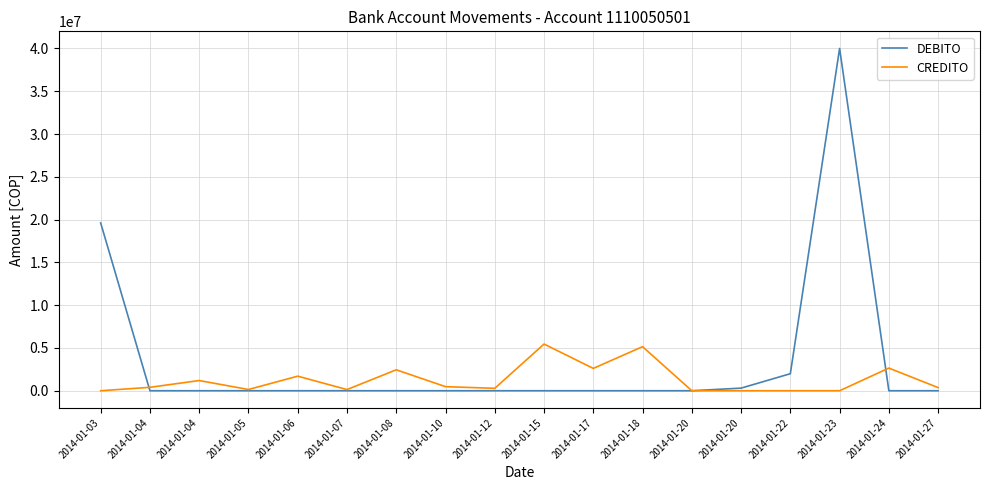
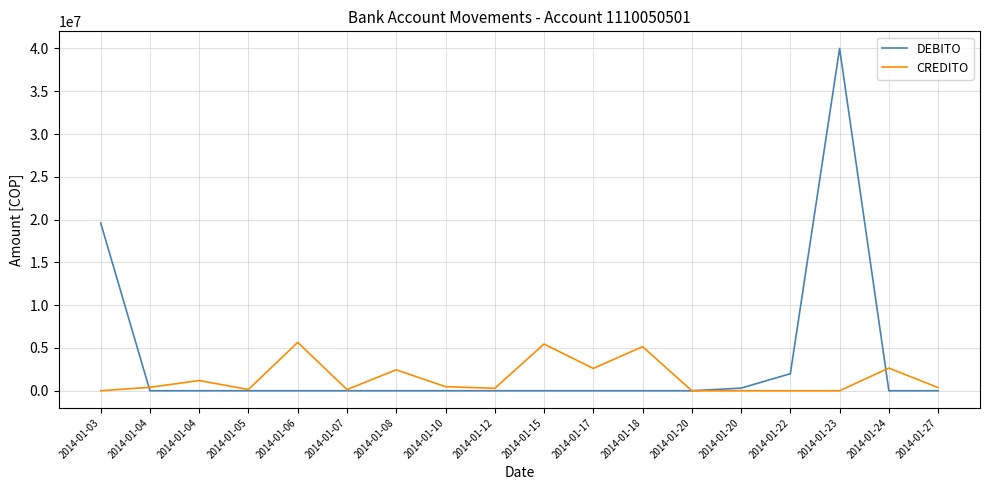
  {
    "DEBITO": {
      "2014-01-03": 20000000,
      "2014-01-06": 0,
      "2014-01-08": 0,
      "2014-01-10": 0,
      "2014-01-15": 0,
      "2014-01-17": 0,
      "2014-01-18": 0,
      "2014-01-22": 2000000,
      "2014-01-23": 40000000,
      "2014-01-24": 0,
      "2014-01-27": 0
    },
    "CREDITO": {
      "2014-01-03": 0,
-     "2014-01-06": 2000000,
+     "2014-01-06": 6000000,
      "2014-01-08": 2000000,
      "2014-01-10": 0,
      "2014-01-15": 5000000,
      "2014-01-17": 3000000,
      "2014-01-18": 5000000,
      "2014-01-22": 0,
      "2014-01-23": 0,
      "2014-01-24": 3000000,
      "2014-01-27": 0
    }
  }
